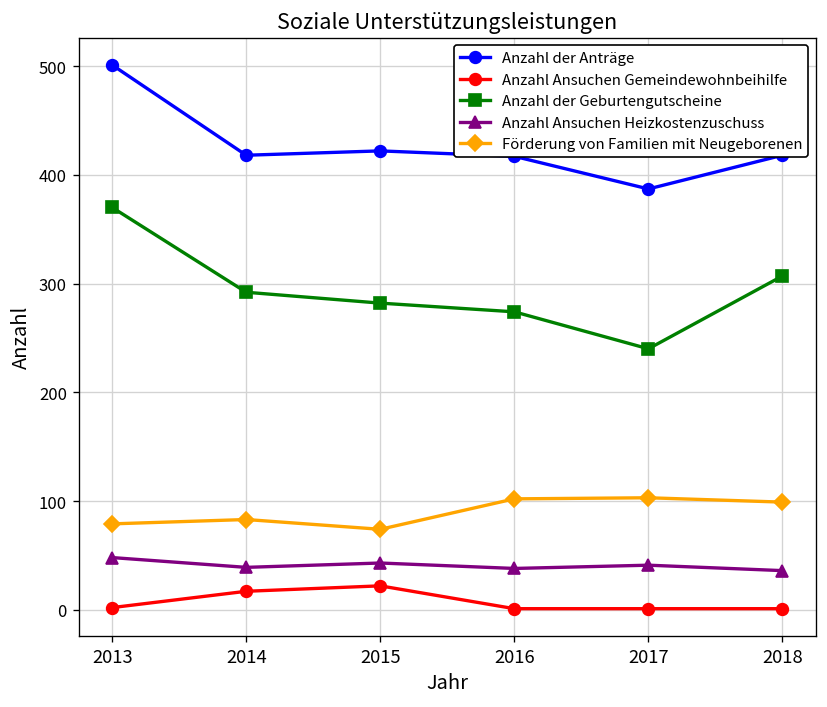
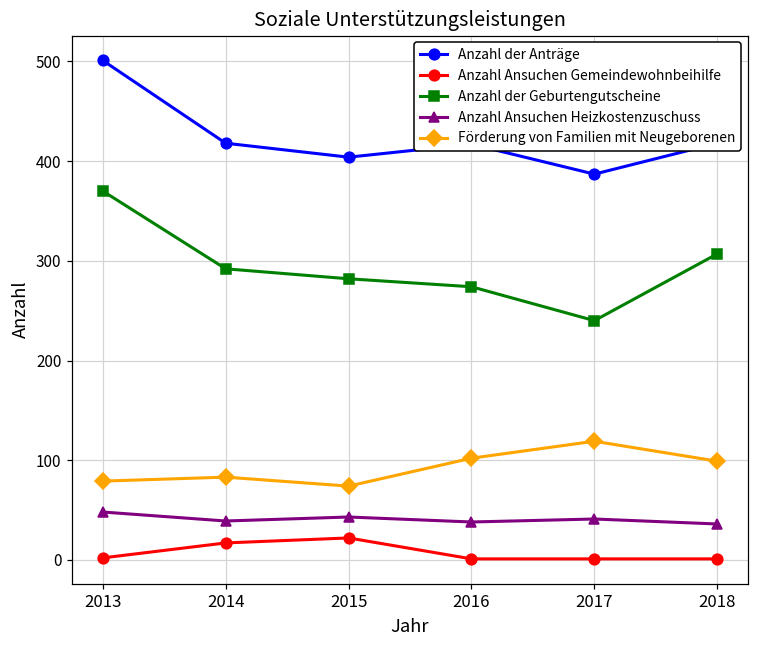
  {
    "Anzahl der Anträge": {
      "2013": 500,
      "2014": 420,
-     "2015": 420,
+     "2015": 400,
      "2017": 390
    },
    "Anzahl Ansuchen Gemeindewohnbeihilfe": {
      "2013": 0,
      "2014": 20,
      "2015": 20,
      "2016": 0,
      "2017": 0,
      "2018": 0
    },
    "Anzahl der Geburtengutscheine": {
      "2013": 370,
      "2014": 290,
      "2015": 280,
      "2016": 270,
      "2017": 240,
      "2018": 310
    },
    "Anzahl Ansuchen Heizkostenzuschuss": {
      "2013": 50,
      "2014": 40,
      "2015": 40,
      "2016": 40,
      "2017": 40,
      "2018": 40
    },
    "Förderung von Familien mit Neugeborenen": {
      "2013": 80,
      "2014": 80,
      "2015": 70,
      "2016": 100,
-     "2017": 100,
+     "2017": 120,
      "2018": 100
    }
  }
